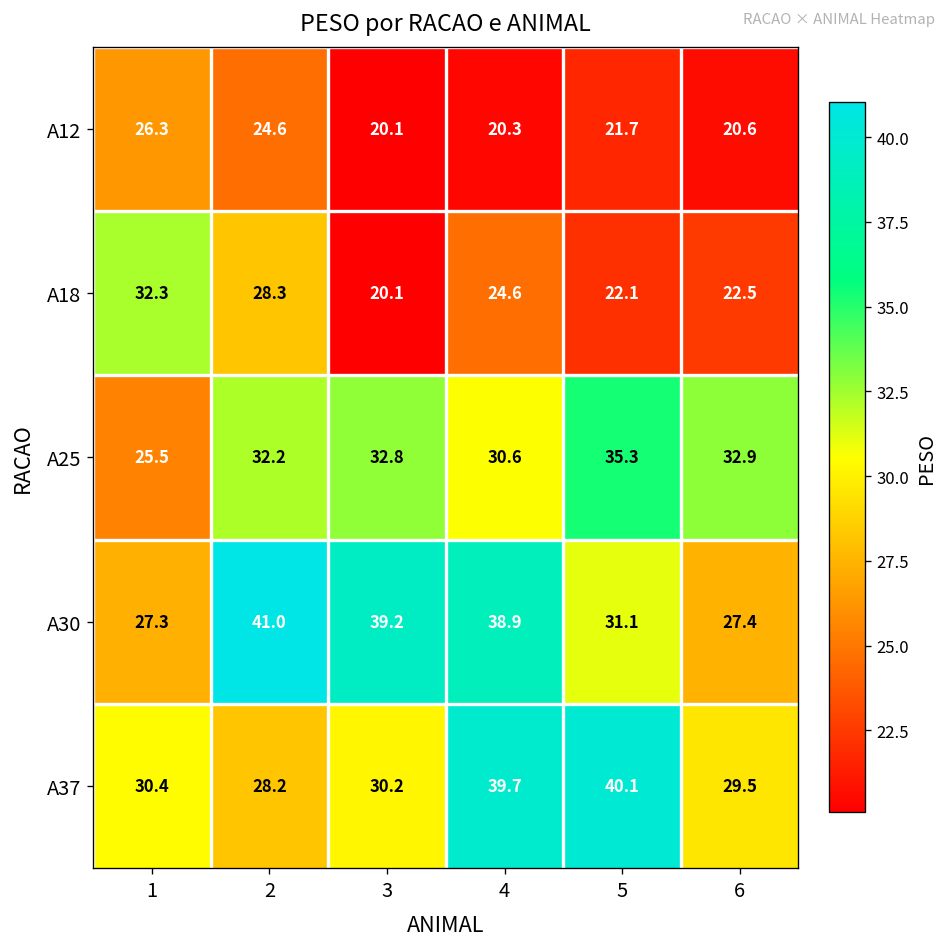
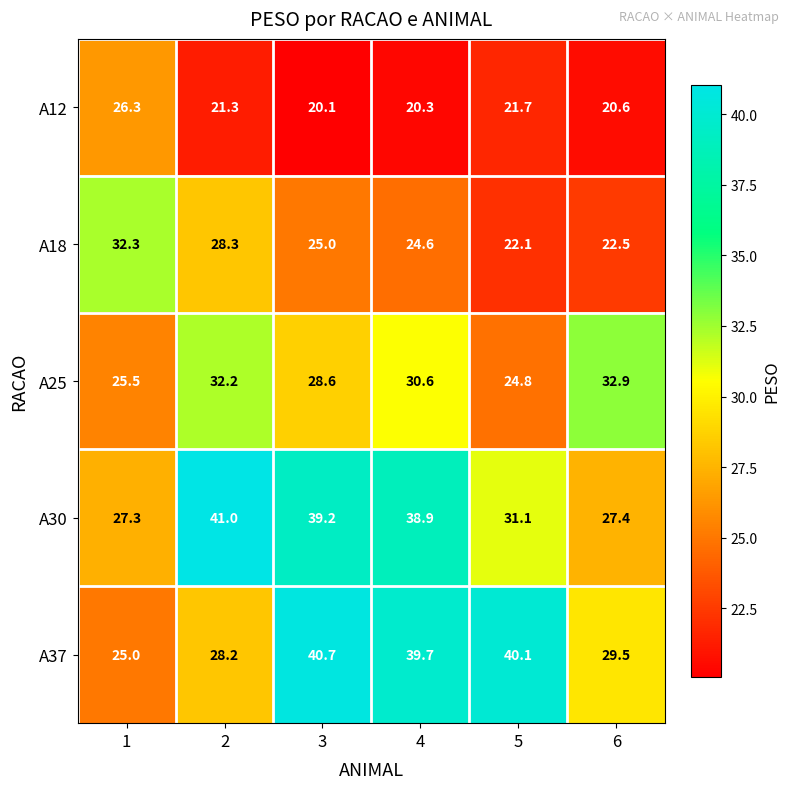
  {
    "A12": {
      "1": 26.3,
-     "2": 24.6,
+     "2": 21.3,
      "3": 20.1,
      "4": 20.3,
      "5": 21.7,
      "6": 20.6
    },
    "A18": {
      "1": 32.3,
      "2": 28.3,
-     "3": 20.1,
+     "3": 25.0,
      "4": 24.6,
      "5": 22.1,
      "6": 22.5
    },
    "A25": {
      "1": 25.5,
      "2": 32.2,
-     "3": 32.8,
+     "3": 28.6,
      "4": 30.6,
-     "5": 35.3,
+     "5": 24.8,
      "6": 32.9
    },
    "A30": {
      "1": 27.3,
      "2": 41.0,
      "3": 39.2,
      "4": 38.9,
      "5": 31.1,
      "6": 27.4
    },
    "A37": {
-     "1": 30.4,
+     "1": 25.0,
      "2": 28.2,
-     "3": 30.2,
+     "3": 40.7,
      "4": 39.7,
      "5": 40.1,
      "6": 29.5
    }
  }
